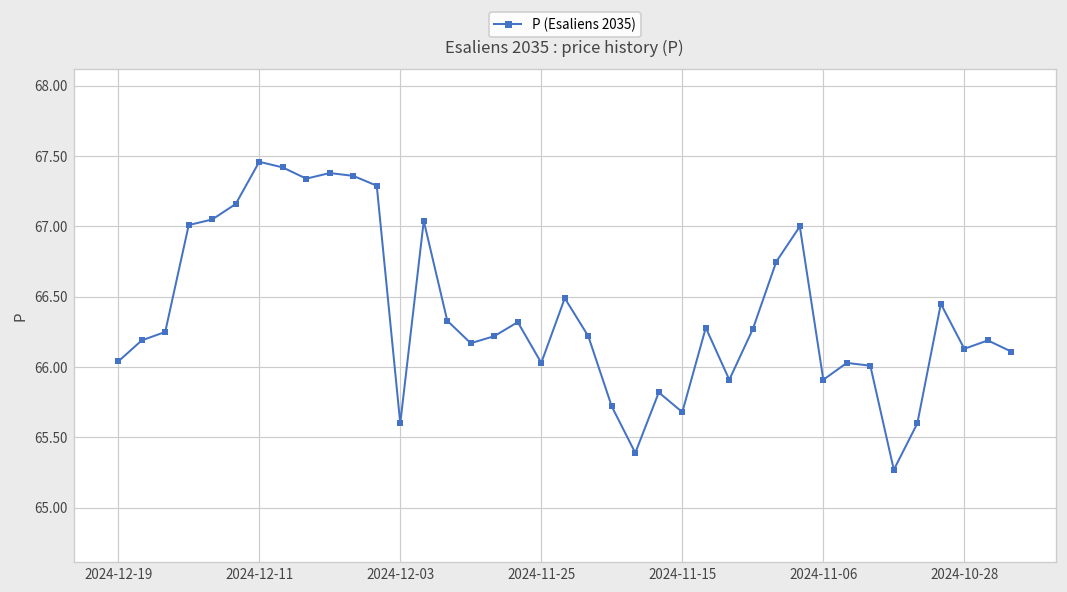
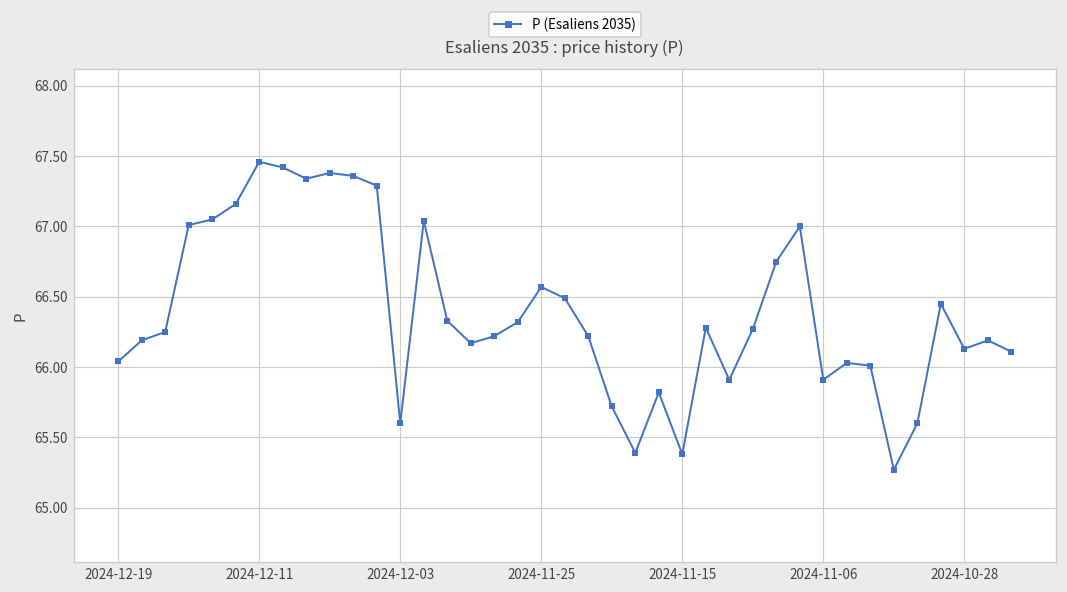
  {
    "2024-12-19": 66.04,
    "2024-12-11": 67.46,
    "2024-12-03": 65.60,
-   "2024-11-25": 66.03,
-   "2024-11-15": 65.68,
+   "2024-11-25": 66.57,
+   "2024-11-15": 65.38,
    "2024-11-06": 65.91,
    "2024-10-28": 66.13
  }
